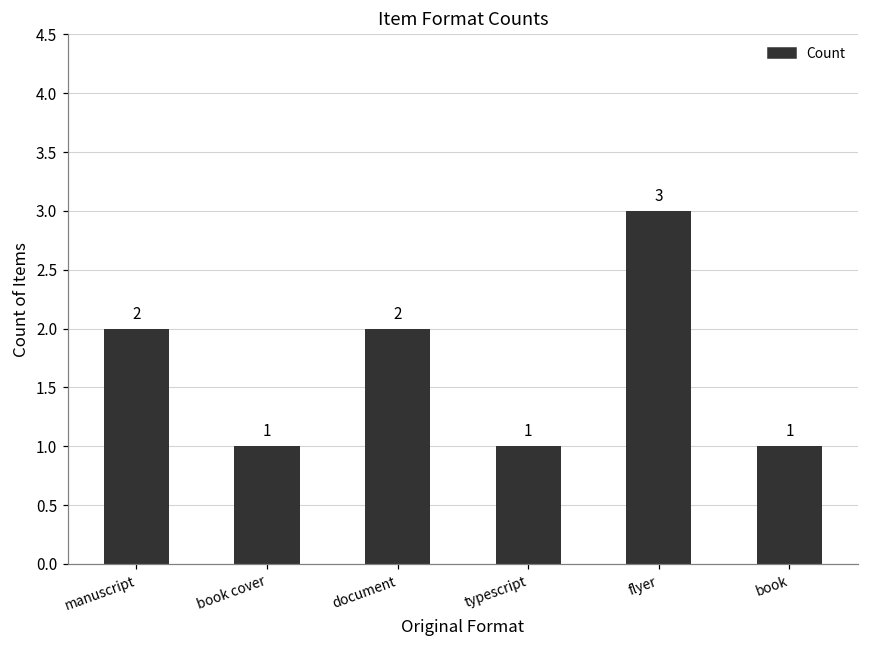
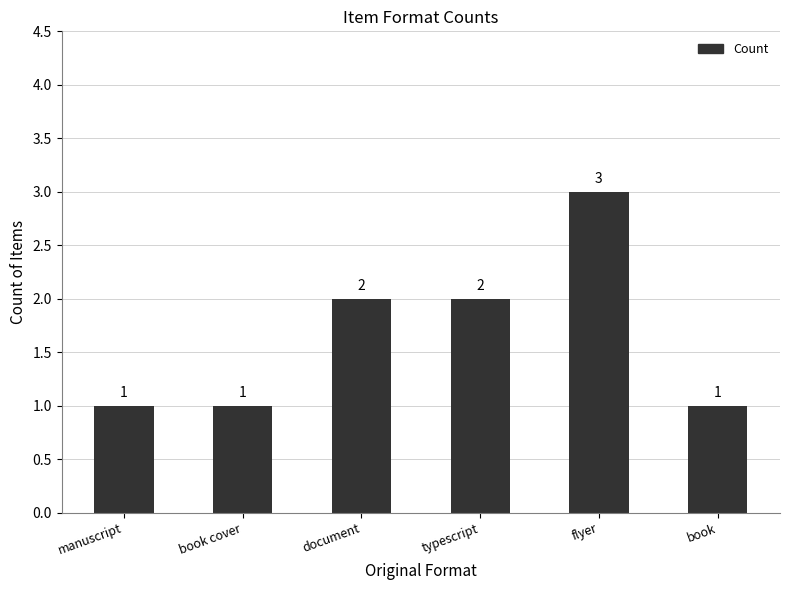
  {
-   "manuscript": 2,
+   "manuscript": 1,
    "book cover": 1,
    "document": 2,
-   "typescript": 1,
+   "typescript": 2,
    "flyer": 3,
    "book": 1
  }
